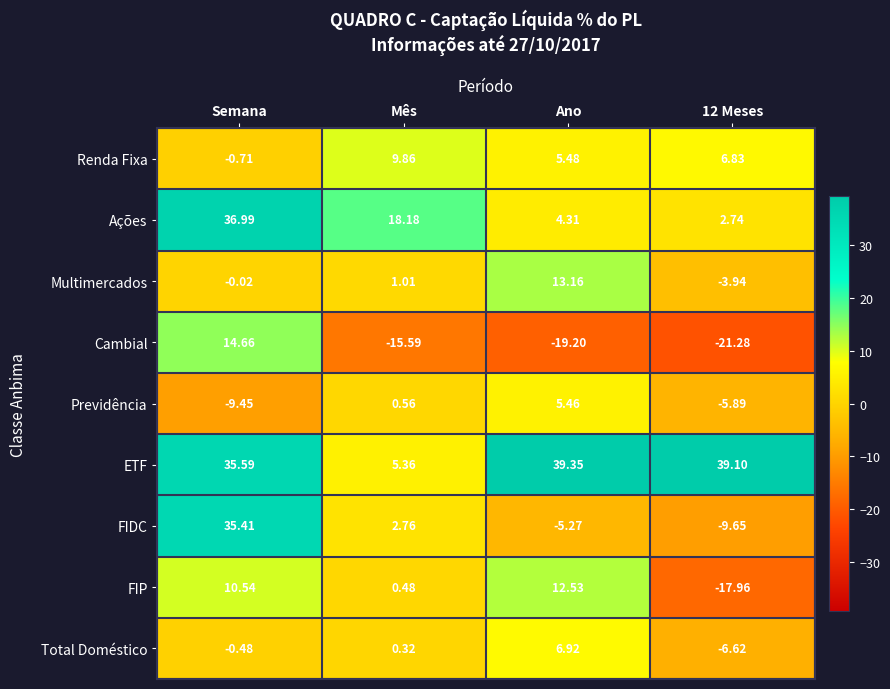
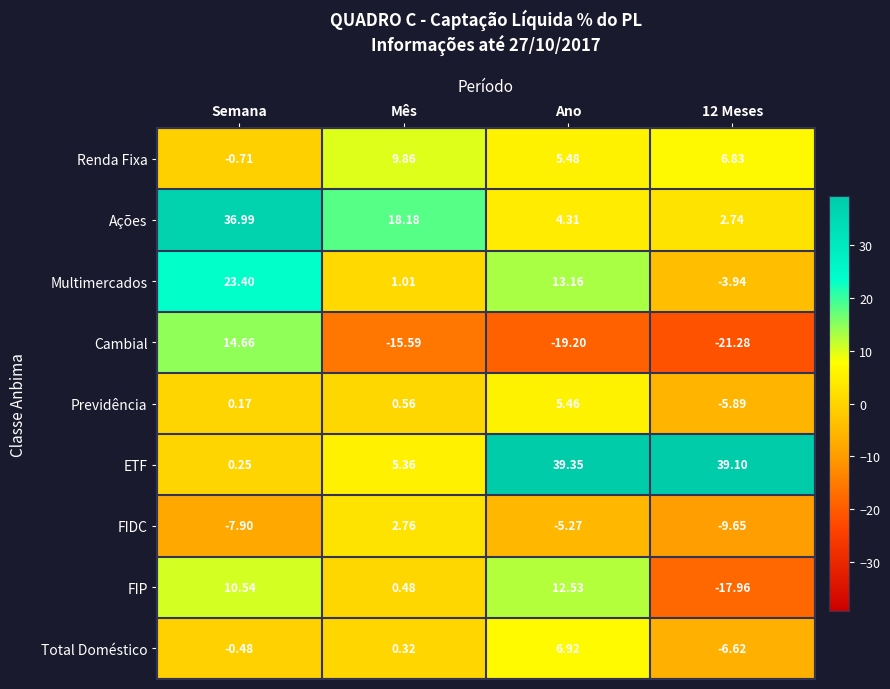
  {
    "Renda Fixa": {
      "Semana": -0.71,
      "Mês": 9.86,
      "Ano": 5.48,
      "12 Meses": 6.83
    },
    "Ações": {
      "Semana": 36.99,
      "Mês": 18.18,
      "Ano": 4.31,
      "12 Meses": 2.74
    },
    "Multimercados": {
-     "Semana": -0.02,
+     "Semana": 23.40,
      "Mês": 1.01,
      "Ano": 13.16,
      "12 Meses": -3.94
    },
    "Cambial": {
      "Semana": 14.66,
      "Mês": -15.59,
      "Ano": -19.20,
      "12 Meses": -21.28
    },
    "Previdência": {
-     "Semana": -9.45,
+     "Semana": 0.17,
      "Mês": 0.56,
      "Ano": 5.46,
      "12 Meses": -5.89
    },
    "ETF": {
-     "Semana": 35.59,
+     "Semana": 0.25,
      "Mês": 5.36,
      "Ano": 39.35,
      "12 Meses": 39.10
    },
    "FIDC": {
-     "Semana": 35.41,
+     "Semana": -7.90,
      "Mês": 2.76,
      "Ano": -5.27,
      "12 Meses": -9.65
    },
    "FIP": {
      "Semana": 10.54,
      "Mês": 0.48,
      "Ano": 12.53,
      "12 Meses": -17.96
    },
    "Total Doméstico": {
      "Semana": -0.48,
      "Mês": 0.32,
      "Ano": 6.92,
      "12 Meses": -6.62
    }
  }
